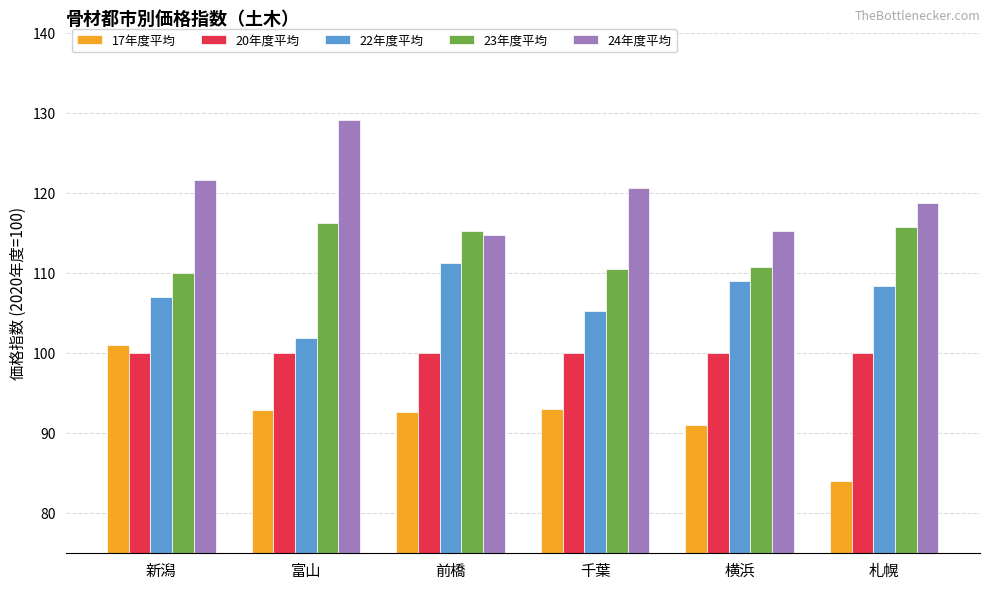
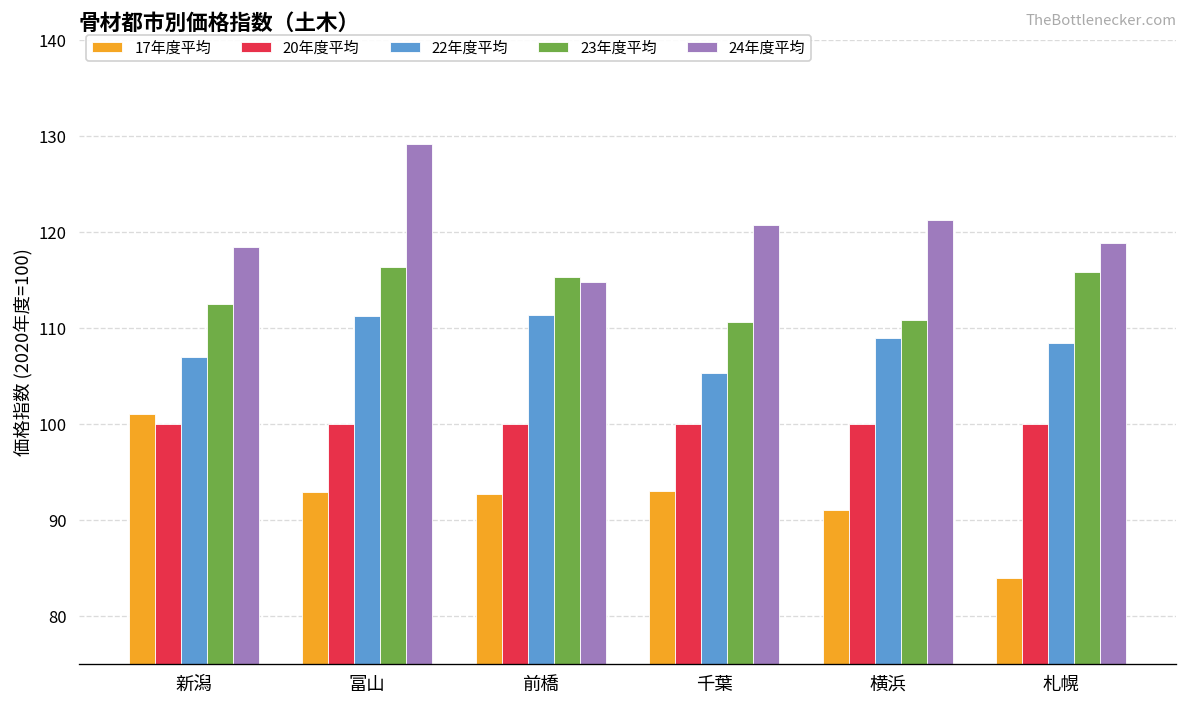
  {
    "17年度平均": {
      "新潟": 101,
      "富山": 93,
      "前橋": 93,
      "千葉": 93,
      "横浜": 91,
      "札幌": 84
    },
    "20年度平均": {
      "新潟": 100,
      "富山": 100,
      "前橋": 100,
      "千葉": 100,
      "横浜": 100,
      "札幌": 100
    },
    "22年度平均": {
      "新潟": 107,
-     "富山": 102,
+     "富山": 111,
      "前橋": 111,
      "千葉": 105,
      "横浜": 109,
      "札幌": 108
    },
    "23年度平均": {
-     "新潟": 110,
+     "新潟": 113,
      "富山": 116,
      "前橋": 115,
      "千葉": 111,
      "横浜": 111,
      "札幌": 116
    },
    "24年度平均": {
-     "新潟": 122,
+     "新潟": 118,
      "富山": 129,
      "前橋": 115,
      "千葉": 121,
-     "横浜": 115,
+     "横浜": 121,
      "札幌": 119
    }
  }
